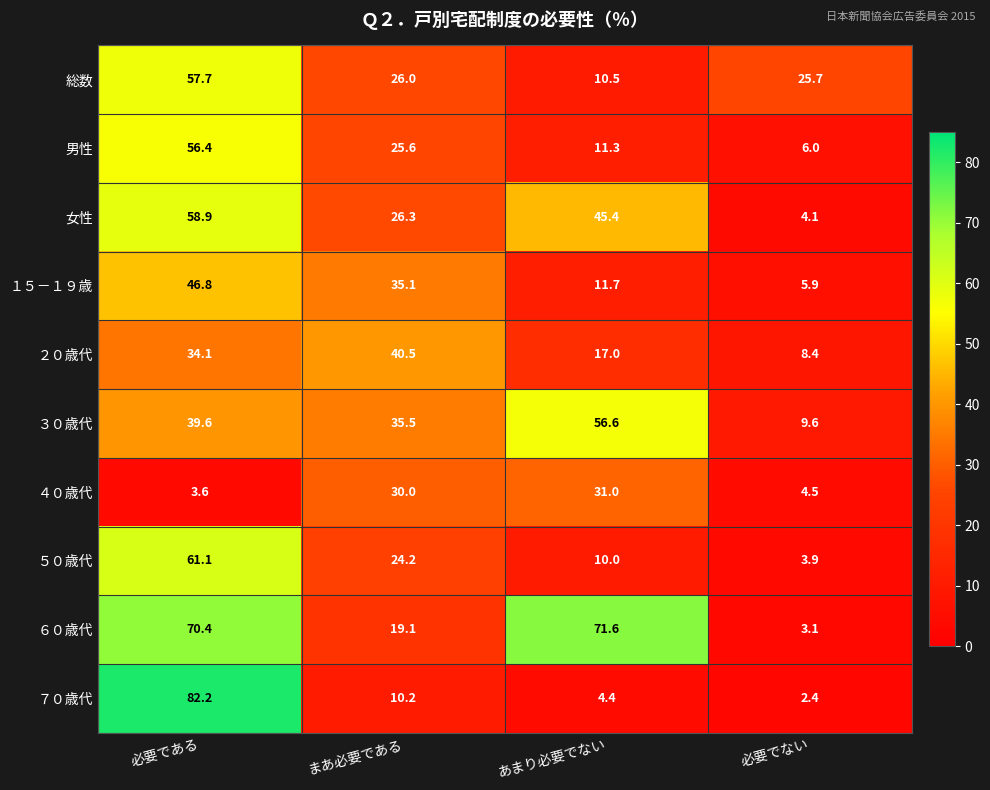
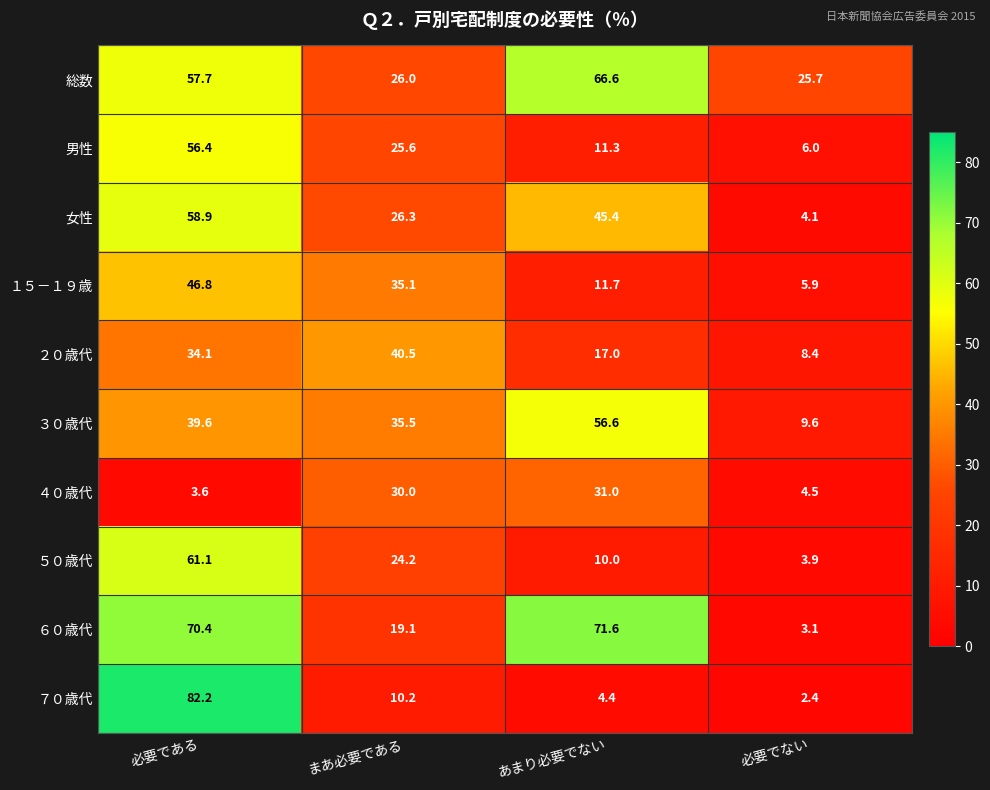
  {
    "総数": {
      "必要である": 57.7,
      "まあ必要である": 26.0,
-     "あまり必要でない": 10.5,
+     "あまり必要でない": 66.6,
      "必要でない": 25.7
    },
    "男性": {
      "必要である": 56.4,
      "まあ必要である": 25.6,
      "あまり必要でない": 11.3,
      "必要でない": 6.0
    },
    "女性": {
      "必要である": 58.9,
      "まあ必要である": 26.3,
      "あまり必要でない": 45.4,
      "必要でない": 4.1
    },
    "１５－１９歳": {
      "必要である": 46.8,
      "まあ必要である": 35.1,
      "あまり必要でない": 11.7,
      "必要でない": 5.9
    },
    "２０歳代": {
      "必要である": 34.1,
      "まあ必要である": 40.5,
      "あまり必要でない": 17.0,
      "必要でない": 8.4
    },
    "３０歳代": {
      "必要である": 39.6,
      "まあ必要である": 35.5,
      "あまり必要でない": 56.6,
      "必要でない": 9.6
    },
    "４０歳代": {
      "必要である": 3.6,
      "まあ必要である": 30.0,
      "あまり必要でない": 31.0,
      "必要でない": 4.5
    },
    "５０歳代": {
      "必要である": 61.1,
      "まあ必要である": 24.2,
      "あまり必要でない": 10.0,
      "必要でない": 3.9
    },
    "６０歳代": {
      "必要である": 70.4,
      "まあ必要である": 19.1,
      "あまり必要でない": 71.6,
      "必要でない": 3.1
    },
    "７０歳代": {
      "必要である": 82.2,
      "まあ必要である": 10.2,
      "あまり必要でない": 4.4,
      "必要でない": 2.4
    }
  }
